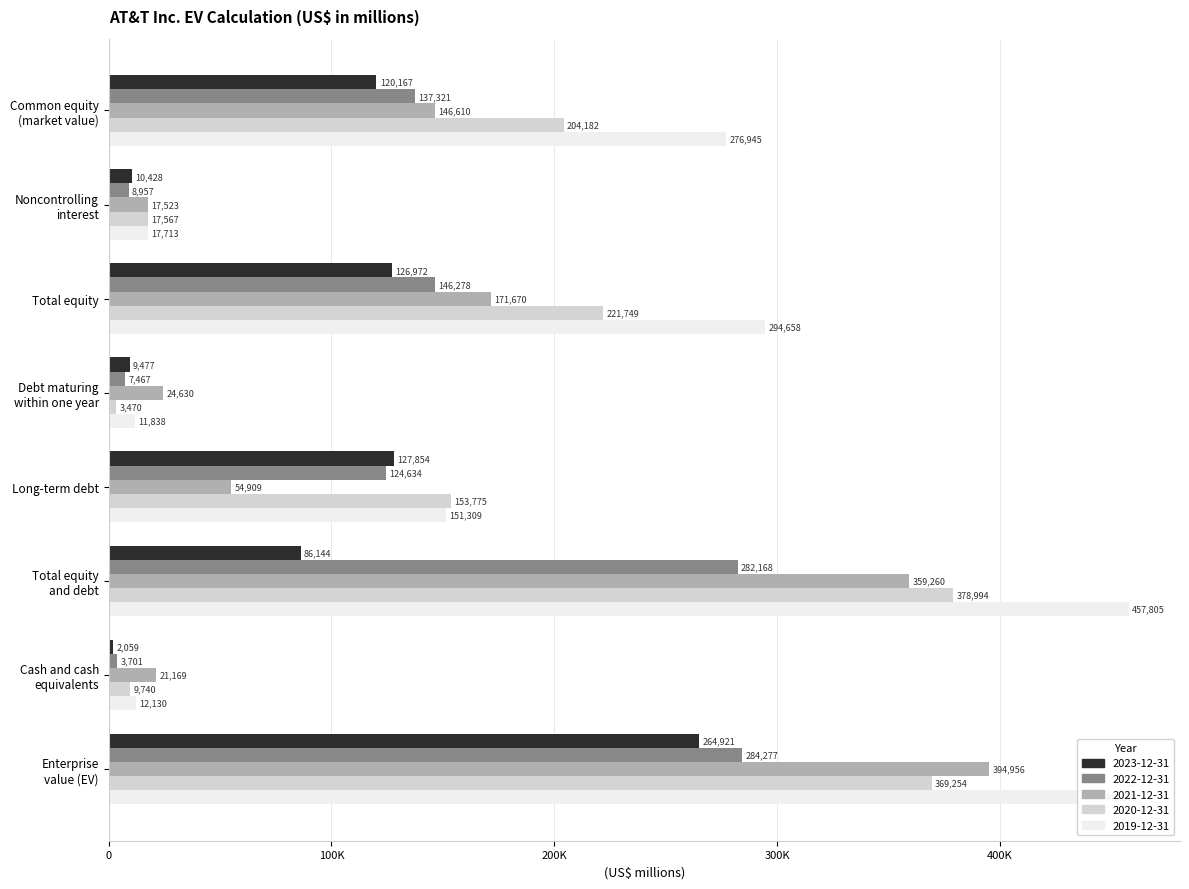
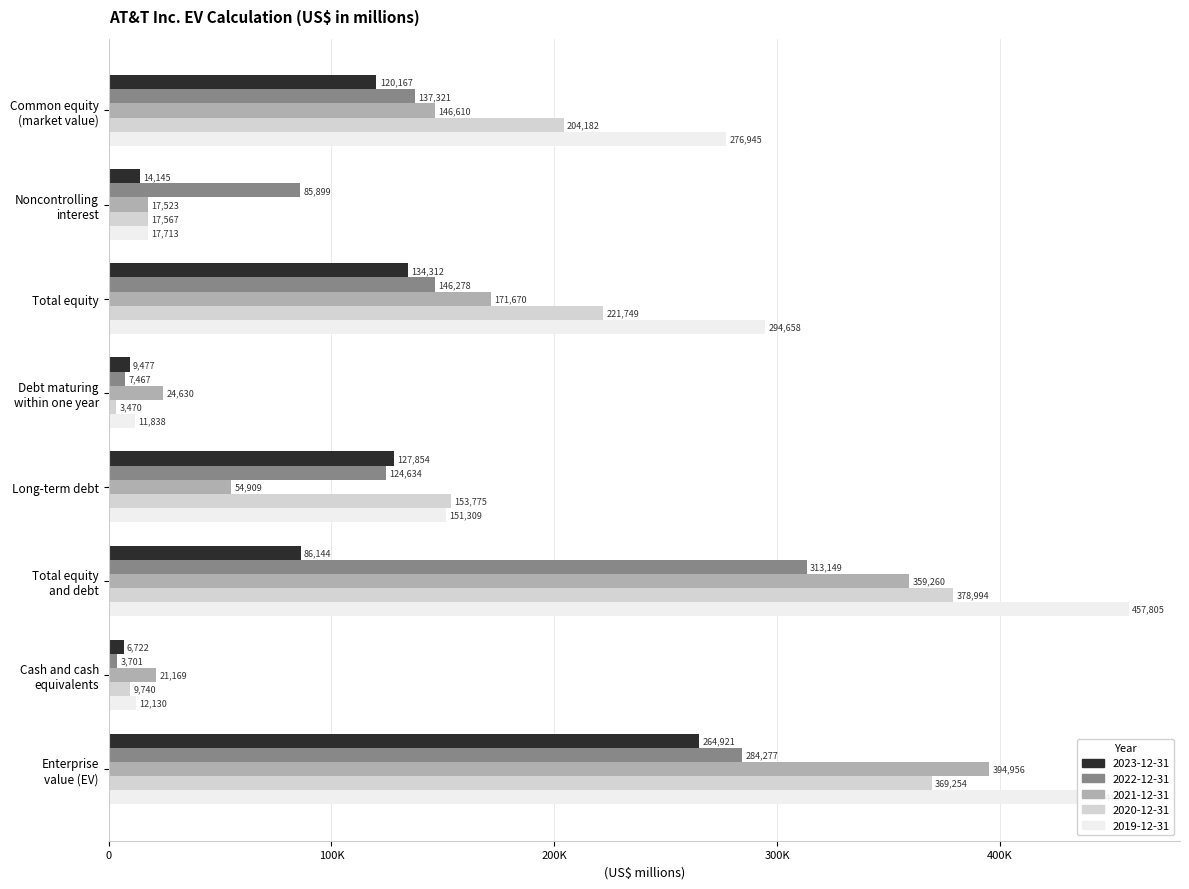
  {
    "2023-12-31": {
      "Common equity (market value)": "120,167",
-     "Noncontrolling interest": "10,428",
-     "Total equity": "126,972",
+     "Noncontrolling interest": "14,145",
+     "Total equity": "134,312",
      "Debt maturing within one year": "9,477",
      "Long-term debt": "127,854",
      "Total equity and debt": "86,144",
-     "Cash and cash equivalents": "2,059",
+     "Cash and cash equivalents": "6,722",
      "Enterprise value (EV)": "264,921"
    },
    "2022-12-31": {
      "Common equity (market value)": "137,321",
-     "Noncontrolling interest": "8,957",
+     "Noncontrolling interest": "85,899",
      "Total equity": "146,278",
      "Debt maturing within one year": "7,467",
      "Long-term debt": "124,634",
-     "Total equity and debt": "282,168",
+     "Total equity and debt": "313,149",
      "Cash and cash equivalents": "3,701",
      "Enterprise value (EV)": "284,277"
    },
    "2021-12-31": {
      "Common equity (market value)": "146,610",
      "Noncontrolling interest": "17,523",
      "Total equity": "171,670",
      "Debt maturing within one year": "24,630",
      "Long-term debt": "54,909",
      "Total equity and debt": "359,260",
      "Cash and cash equivalents": "21,169",
      "Enterprise value (EV)": "394,956"
    }
  }
